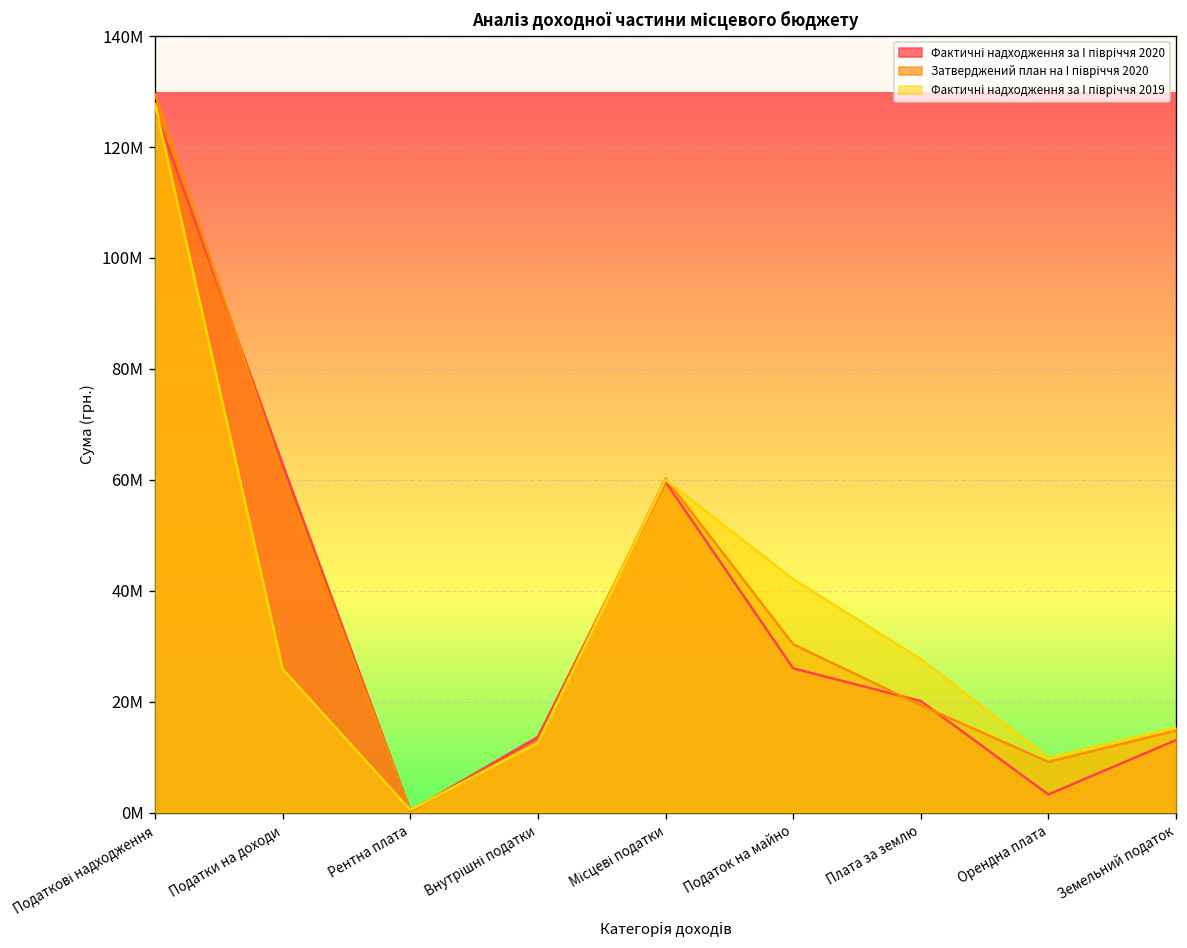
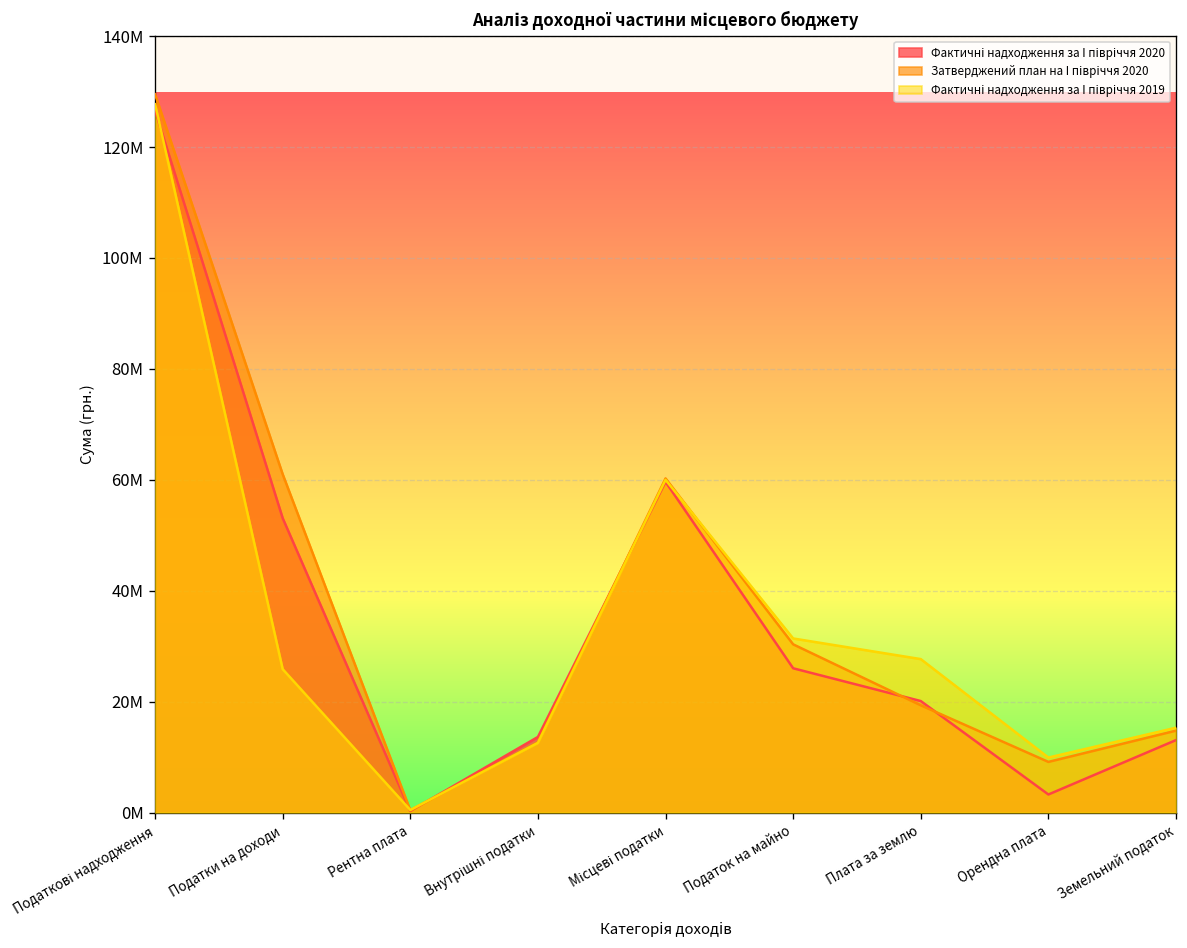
  {
    "Фактичні надходження за І півріччя 2020": {
      "Податкові надходження": 127000000,
-     "Податки на доходи": 63000000,
+     "Податки на доходи": 53000000,
      "Внутрішні податки": 14000000,
      "Податок на майно": 26000000,
      "Плата за землю": 20000000,
      "Орендна плата": 3000000,
      "Земельний податок": 13000000
    },
    "Затверджений план на І півріччя 2020": {
      "Податкові надходження": 130000000,
      "Податки на доходи": 61000000,
      "Податок на майно": 30000000,
      "Плата за землю": 19000000,
      "Орендна плата": 9000000
    },
    "Фактичні надходження за І півріччя 2019": {
      "Податкові надходження": 128000000,
      "Податки на доходи": 26000000,
-     "Податок на майно": 42000000,
+     "Податок на майно": 31000000,
      "Плата за землю": 28000000,
      "Орендна плата": 10000000
    }
  }
